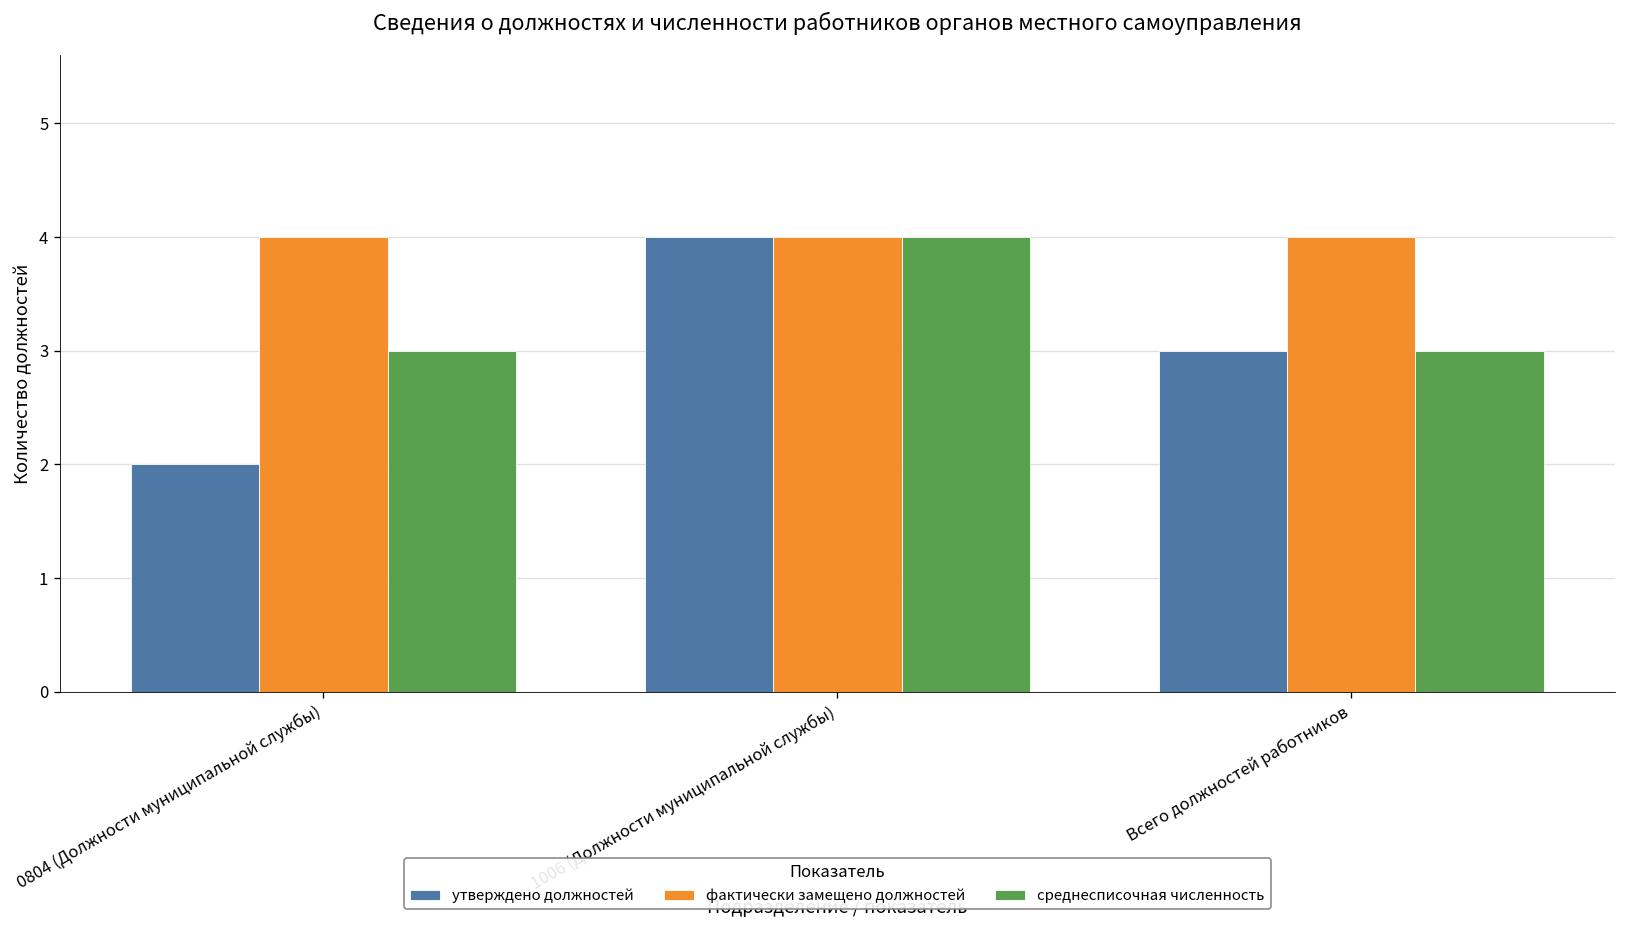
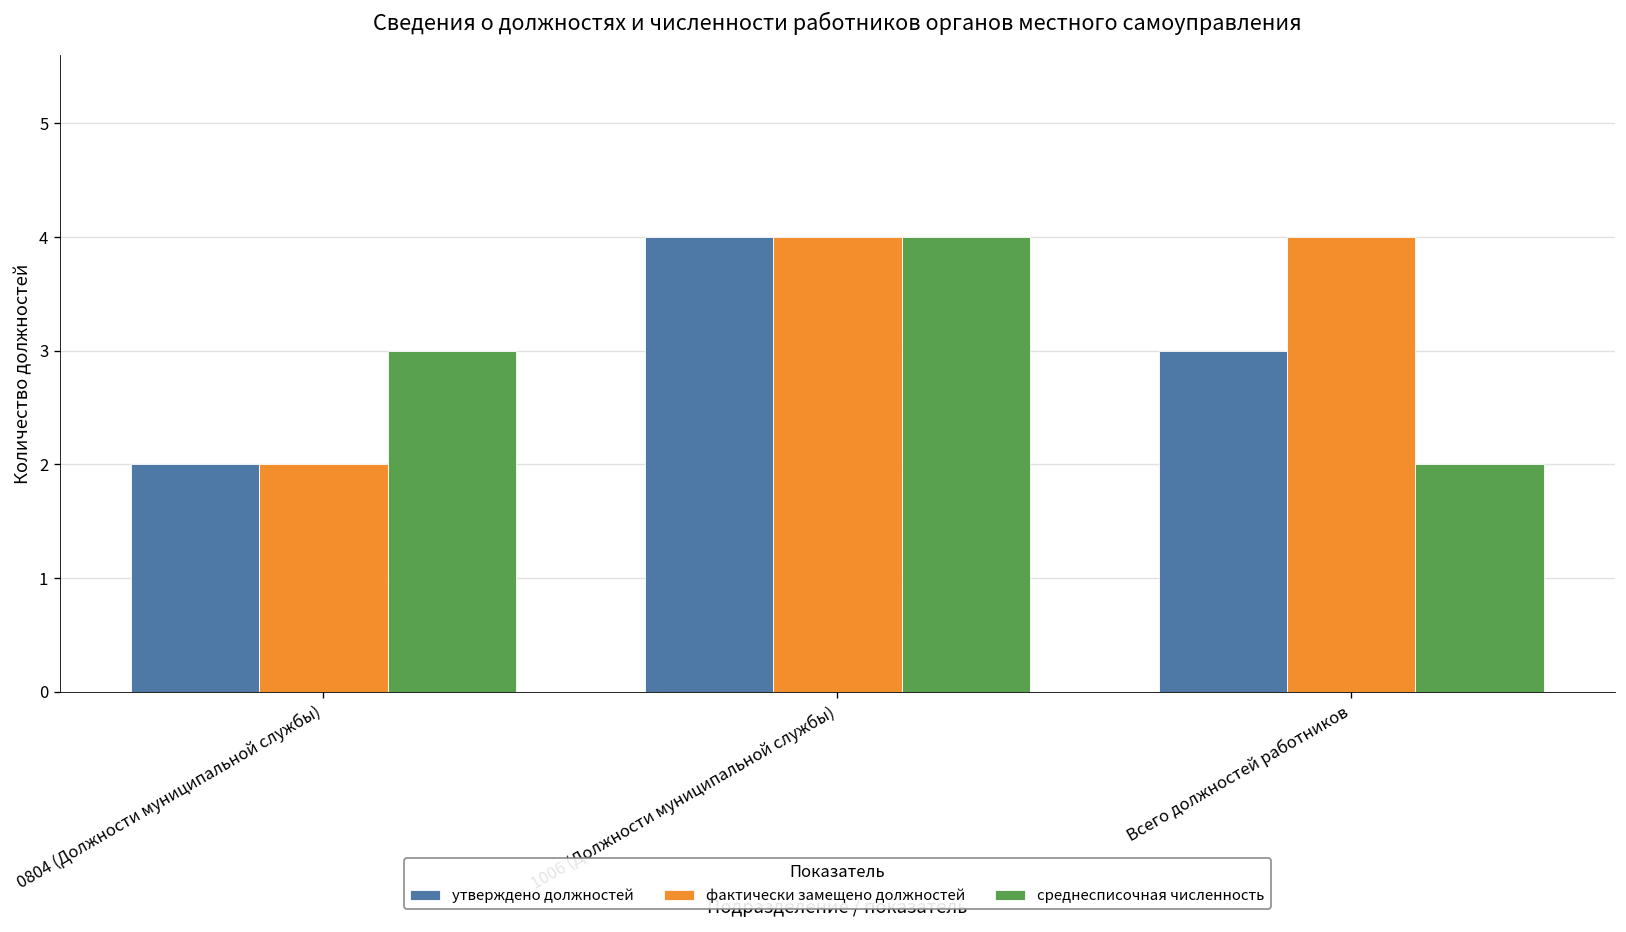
  {
    "утверждено должностей": {
      "0804 (Должности муниципальной службы)": 2,
      "1006 (Должности муниципальной службы)": 4,
      "Всего должностей работников": 3
    },
    "фактически замещено должностей": {
-     "0804 (Должности муниципальной службы)": 4,
+     "0804 (Должности муниципальной службы)": 2,
      "1006 (Должности муниципальной службы)": 4,
      "Всего должностей работников": 4
    },
    "среднесписочная численность": {
      "0804 (Должности муниципальной службы)": 3,
      "1006 (Должности муниципальной службы)": 4,
-     "Всего должностей работников": 3
+     "Всего должностей работников": 2
    }
  }
